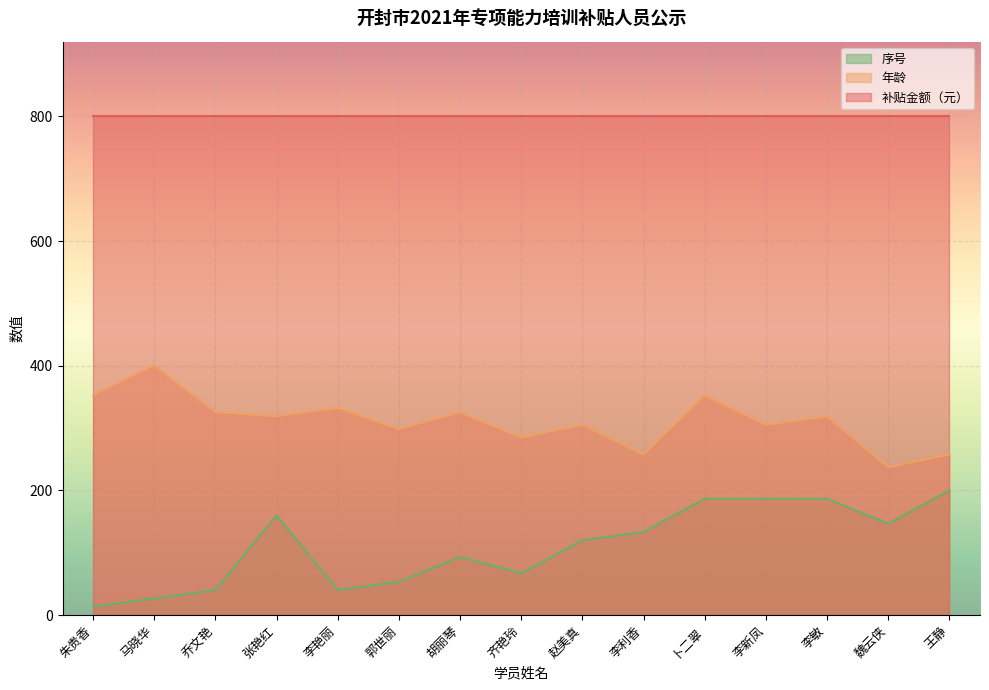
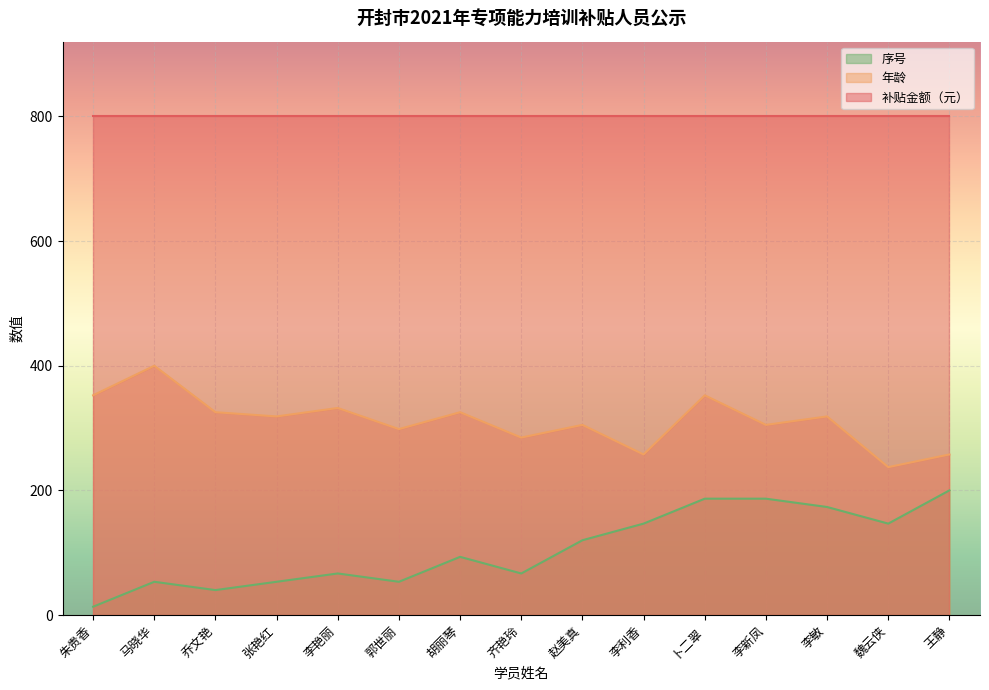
  {
    "序号": {
      "朱贵香": 10,
-     "马晓华": 30,
+     "马晓华": 50,
      "乔文艳": 40,
-     "张艳红": 160,
-     "李艳丽": 40,
+     "张艳红": 50,
+     "李艳丽": 70,
      "郭世丽": 50,
      "胡丽琴": 90,
      "齐艳玲": 70,
      "赵美真": 120,
-     "李利香": 130,
+     "李利香": 150,
      "卜二翠": 190,
      "李新凤": 190,
-     "李敏": 190,
+     "李敏": 170,
      "魏云侠": 150,
      "王静": 200
    }
  }
